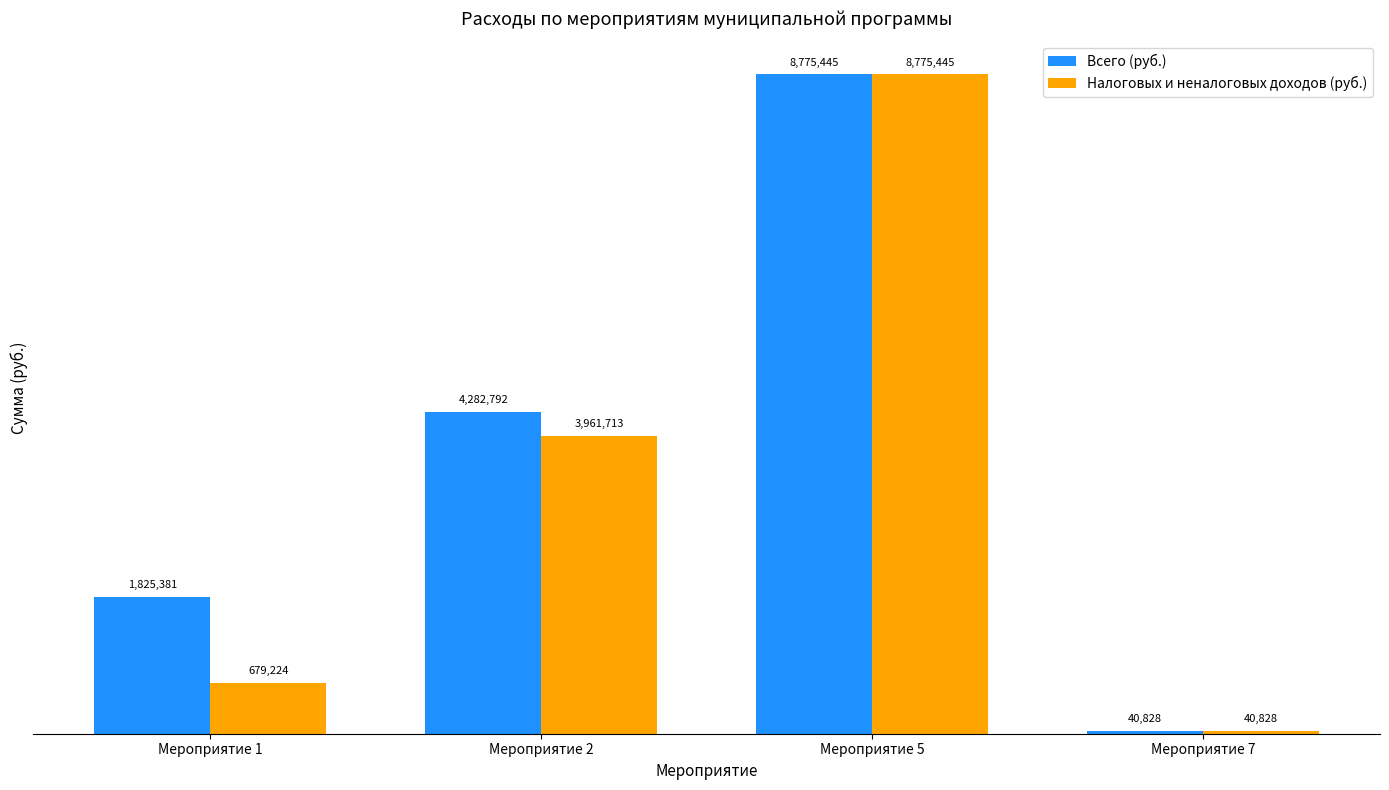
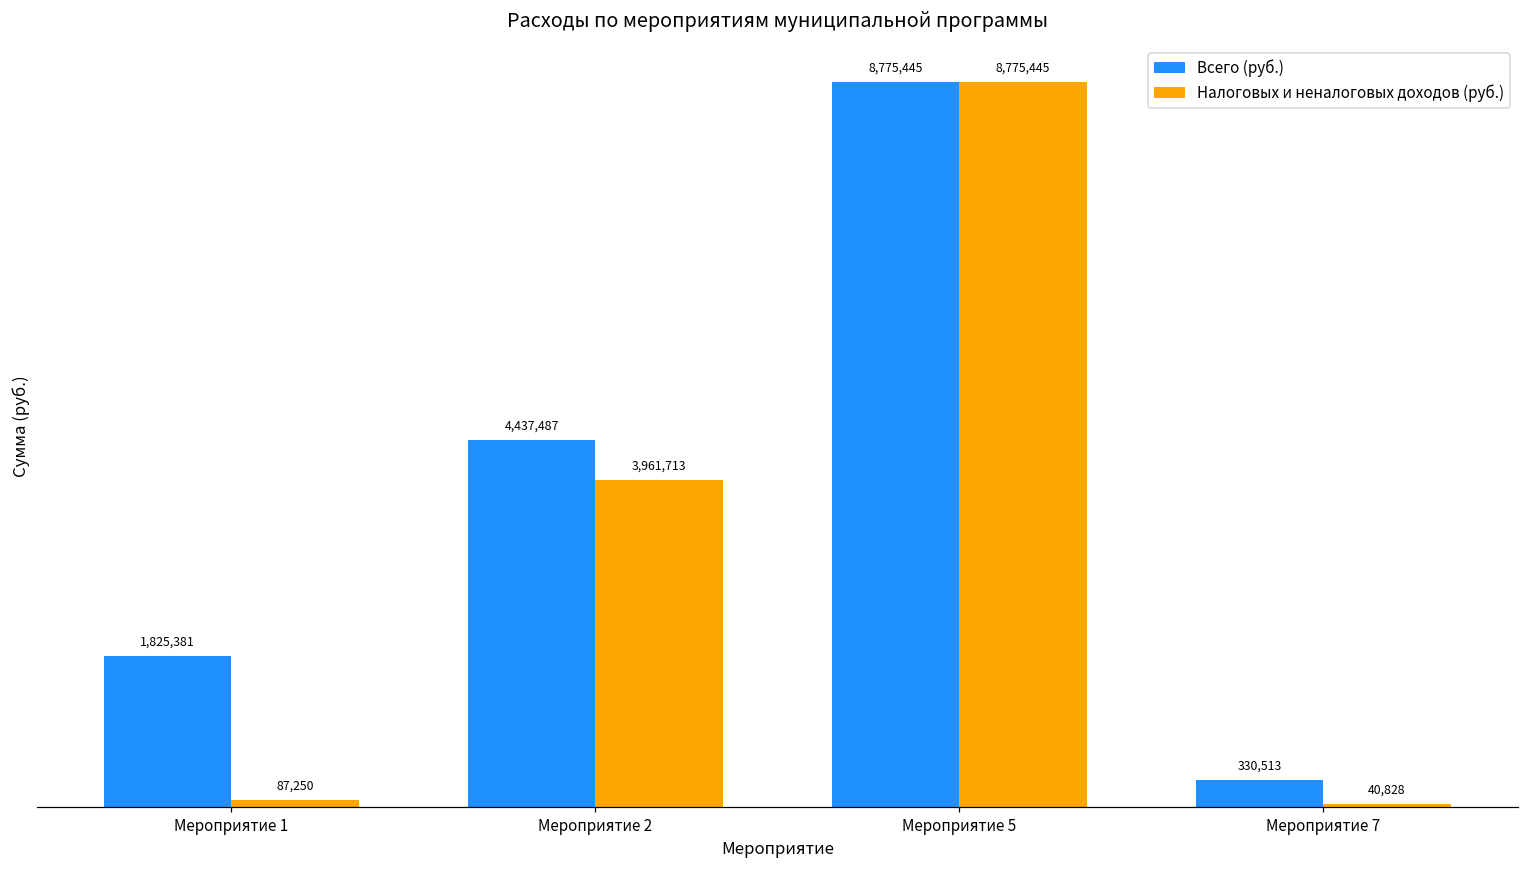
  {
    "Всего (руб.)": {
      "Мероприятие 1": "1,825,381",
-     "Мероприятие 2": "4,282,792",
+     "Мероприятие 2": "4,437,487",
      "Мероприятие 5": "8,775,445",
-     "Мероприятие 7": "40,828"
+     "Мероприятие 7": "330,513"
    },
    "Налоговых и неналоговых доходов (руб.)": {
-     "Мероприятие 1": "679,224",
+     "Мероприятие 1": "87,250",
      "Мероприятие 2": "3,961,713",
      "Мероприятие 5": "8,775,445",
      "Мероприятие 7": "40,828"
    }
  }
